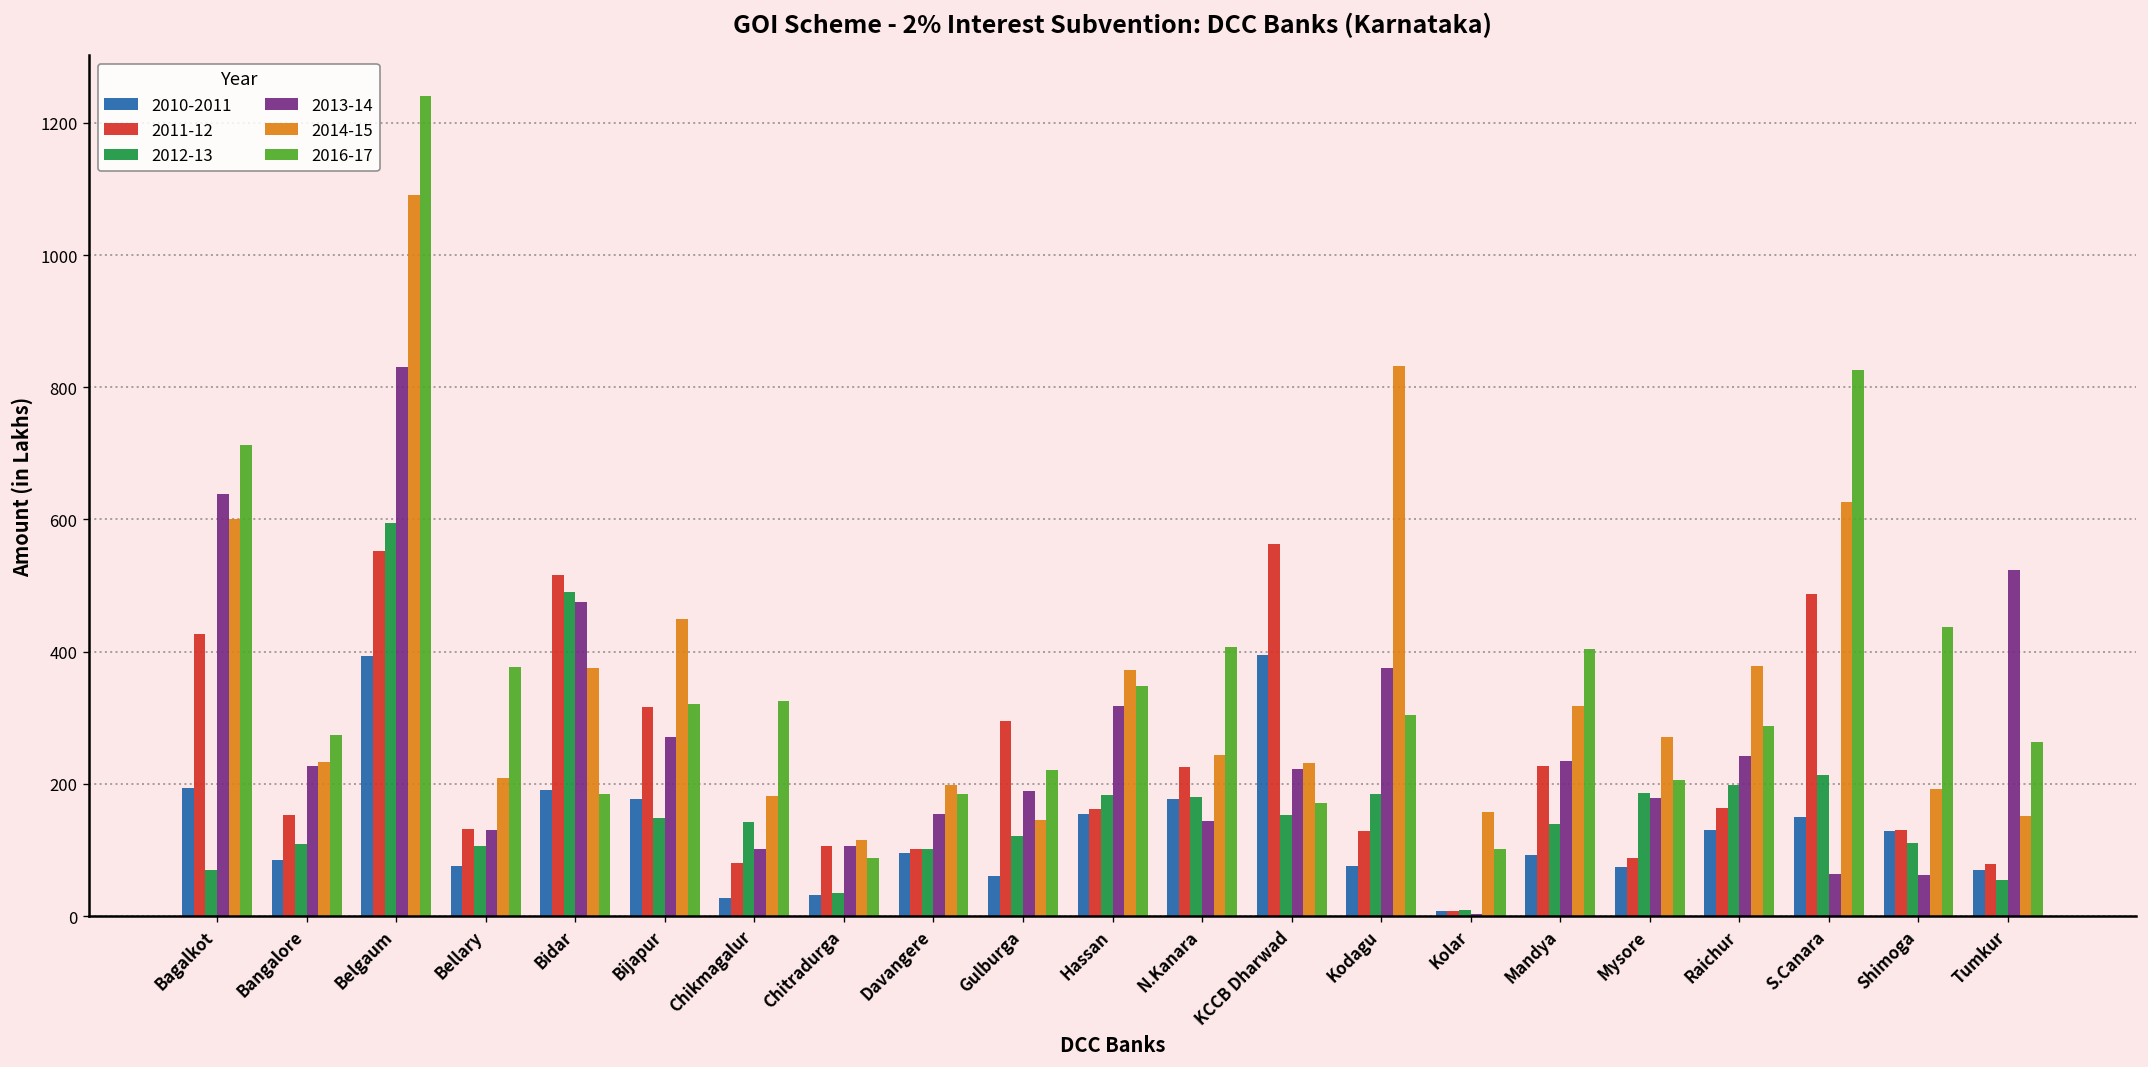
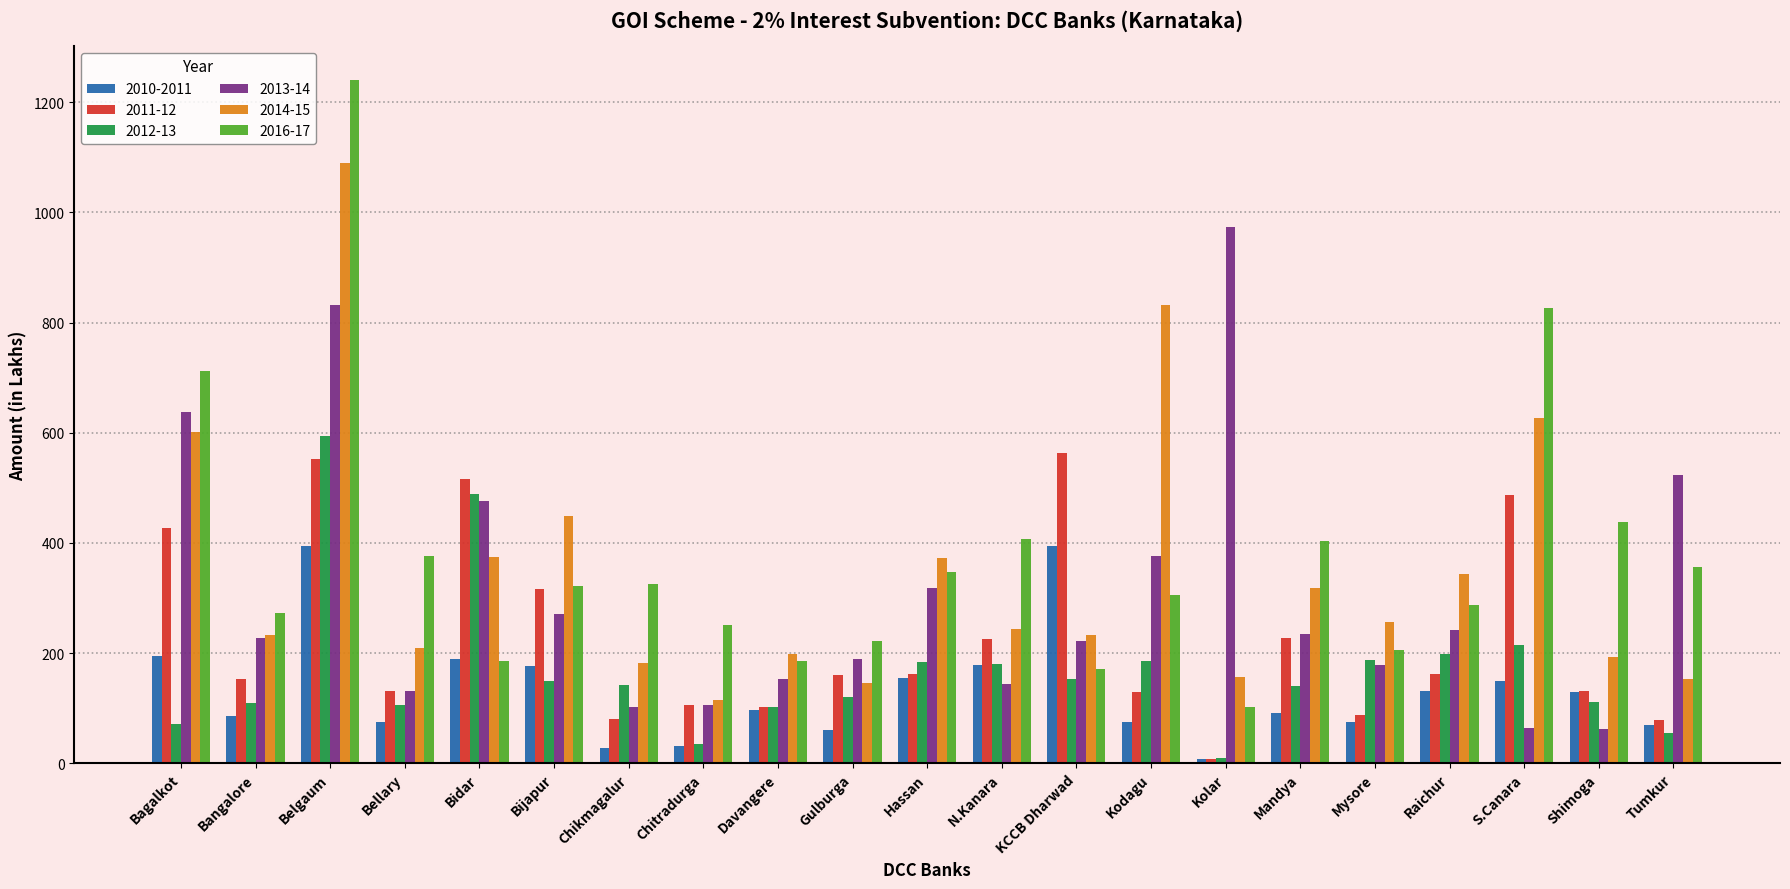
  {
    "2010-2011": {
      "Bagalkot": 190,
      "Bangalore": 90,
      "Belgaum": 390,
      "Bellary": 70,
      "Bidar": 190,
      "Bijapur": 180,
      "Chikmagalur": 30,
      "Chitradurga": 30,
      "Davangere": 100,
      "Gulburga": 60,
      "Hassan": 150,
      "N.Kanara": 180,
      "KCCB Dharwad": 400,
      "Kodagu": 80,
      "Kolar": 10,
      "Mandya": 90,
      "Mysore": 70,
      "Raichur": 130,
      "S.Canara": 150,
      "Shimoga": 130,
      "Tumkur": 70
    },
    "2011-12": {
      "Bagalkot": 430,
      "Bangalore": 150,
      "Belgaum": 550,
      "Bellary": 130,
      "Bidar": 520,
      "Bijapur": 320,
      "Chikmagalur": 80,
      "Chitradurga": 110,
      "Davangere": 100,
-     "Gulburga": 300,
+     "Gulburga": 160,
      "Hassan": 160,
      "N.Kanara": 230,
      "KCCB Dharwad": 560,
      "Kodagu": 130,
      "Kolar": 10,
      "Mandya": 230,
      "Mysore": 90,
      "Raichur": 160,
      "S.Canara": 490,
      "Shimoga": 130,
      "Tumkur": 80
    },
    "2012-13": {
      "Bagalkot": 70,
      "Bangalore": 110,
      "Belgaum": 590,
      "Bellary": 110,
      "Bidar": 490,
      "Bijapur": 150,
      "Chikmagalur": 140,
      "Chitradurga": 30,
      "Davangere": 100,
      "Gulburga": 120,
      "Hassan": 180,
      "N.Kanara": 180,
      "KCCB Dharwad": 150,
      "Kodagu": 180,
      "Kolar": 10,
      "Mandya": 140,
      "Mysore": 190,
      "Raichur": 200,
      "S.Canara": 210,
      "Shimoga": 110,
      "Tumkur": 50
    },
    "2013-14": {
      "Bagalkot": 640,
      "Bangalore": 230,
      "Belgaum": 830,
      "Bellary": 130,
      "Bidar": 480,
      "Bijapur": 270,
      "Chikmagalur": 100,
      "Chitradurga": 110,
      "Davangere": 150,
      "Gulburga": 190,
      "Hassan": 320,
      "N.Kanara": 140,
      "KCCB Dharwad": 220,
      "Kodagu": 380,
-     "Kolar": 0,
+     "Kolar": 970,
      "Mandya": 230,
      "Mysore": 180,
      "Raichur": 240,
      "S.Canara": 60,
      "Shimoga": 60,
      "Tumkur": 520
    },
    "2014-15": {
      "Bagalkot": 600,
      "Bangalore": 230,
      "Belgaum": 1090,
      "Bellary": 210,
      "Bidar": 370,
      "Bijapur": 450,
      "Chikmagalur": 180,
      "Chitradurga": 120,
      "Davangere": 200,
      "Gulburga": 150,
      "Hassan": 370,
      "N.Kanara": 240,
      "KCCB Dharwad": 230,
      "Kodagu": 830,
      "Kolar": 160,
      "Mandya": 320,
-     "Mysore": 270,
-     "Raichur": 380,
+     "Mysore": 260,
+     "Raichur": 340,
      "S.Canara": 630,
      "Shimoga": 190,
      "Tumkur": 150
    },
    "2016-17": {
      "Bagalkot": 710,
      "Bangalore": 270,
      "Belgaum": 1240,
      "Bellary": 380,
      "Bidar": 190,
      "Bijapur": 320,
      "Chikmagalur": 330,
-     "Chitradurga": 90,
+     "Chitradurga": 250,
      "Davangere": 180,
      "Gulburga": 220,
      "Hassan": 350,
      "N.Kanara": 410,
      "KCCB Dharwad": 170,
      "Kodagu": 300,
      "Kolar": 100,
      "Mandya": 400,
      "Mysore": 210,
      "Raichur": 290,
      "S.Canara": 830,
      "Shimoga": 440,
-     "Tumkur": 260
+     "Tumkur": 360
    }
  }
